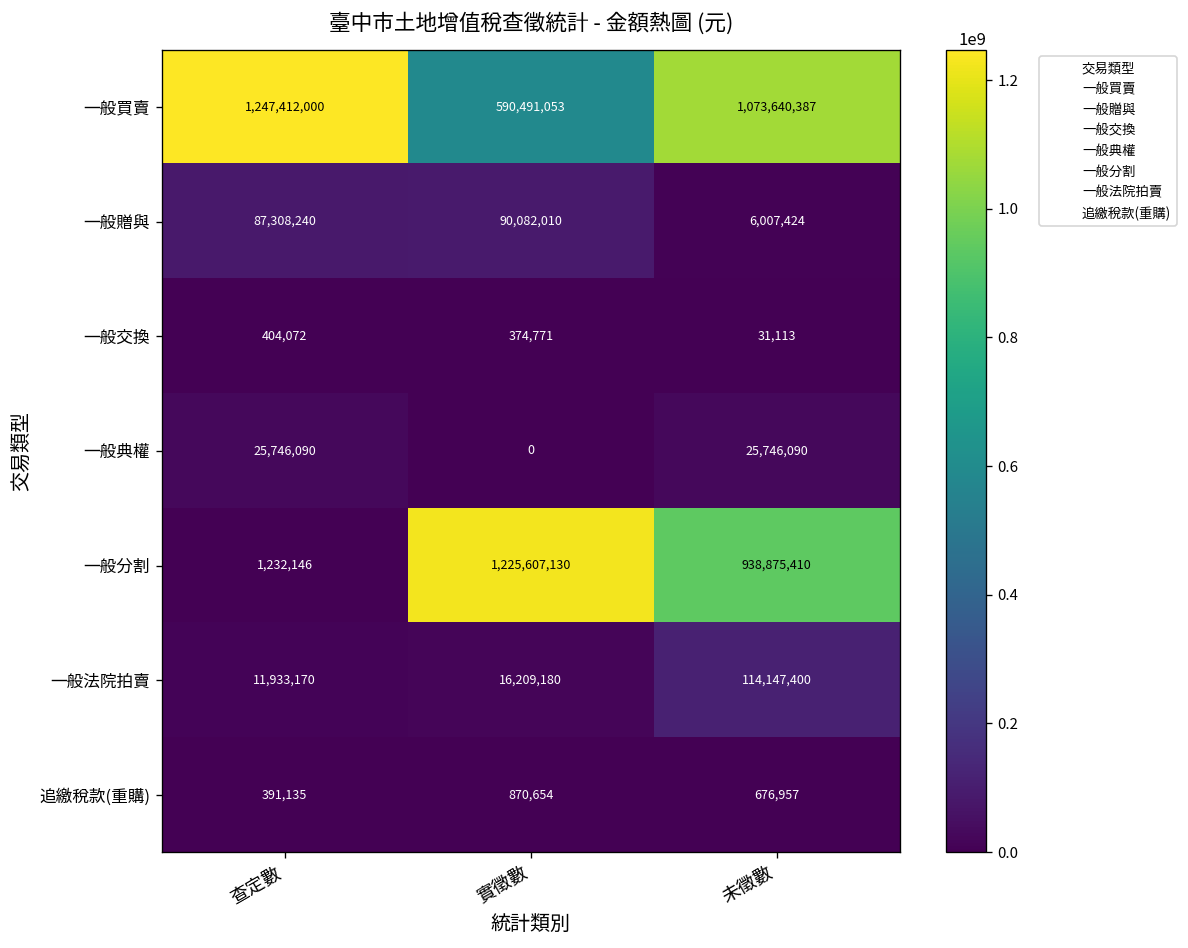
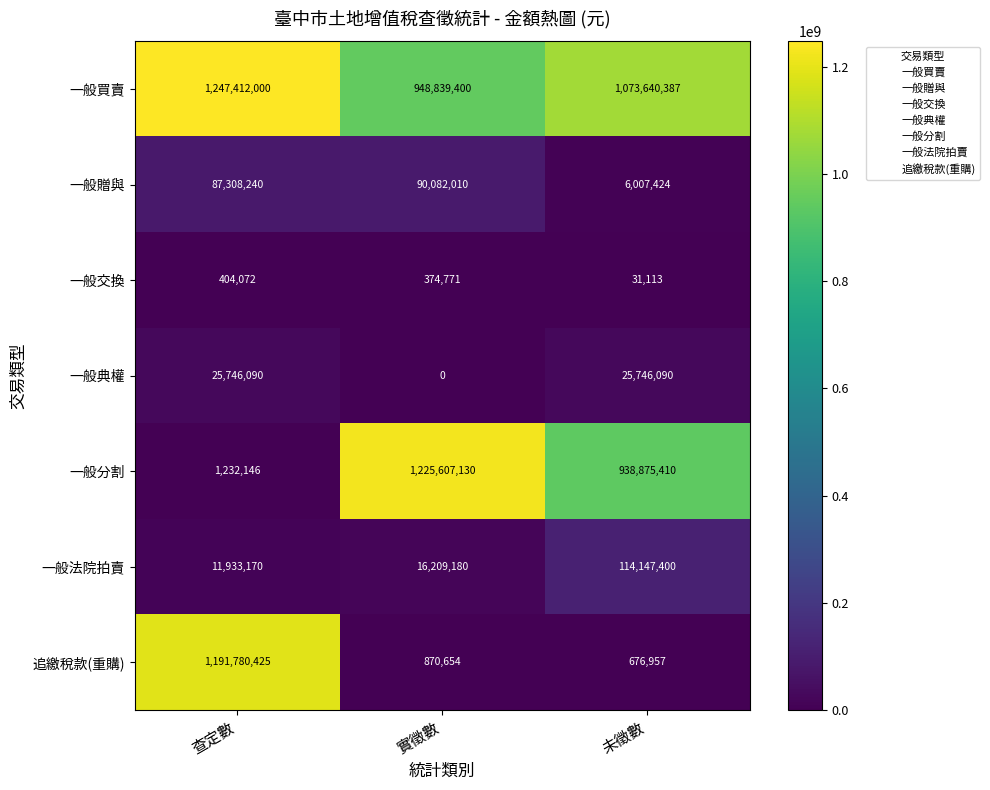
  {
    "一般買賣": {
      "查定數": "1,247,412,000",
-     "實徵數": "590,491,053",
+     "實徵數": "948,839,400",
      "未徵數": "1,073,640,387"
    },
    "一般贈與": {
      "查定數": "87,308,240",
      "實徵數": "90,082,010",
      "未徵數": "6,007,424"
    },
    "一般交換": {
      "查定數": "404,072",
      "實徵數": "374,771",
      "未徵數": "31,113"
    },
    "一般典權": {
      "查定數": "25,746,090",
      "實徵數": "0",
      "未徵數": "25,746,090"
    },
    "一般分割": {
      "查定數": "1,232,146",
      "實徵數": "1,225,607,130",
      "未徵數": "938,875,410"
    },
    "一般法院拍賣": {
      "查定數": "11,933,170",
      "實徵數": "16,209,180",
      "未徵數": "114,147,400"
    },
    "追繳稅款(重購)": {
-     "查定數": "391,135",
+     "查定數": "1,191,780,425",
      "實徵數": "870,654",
      "未徵數": "676,957"
    }
  }
